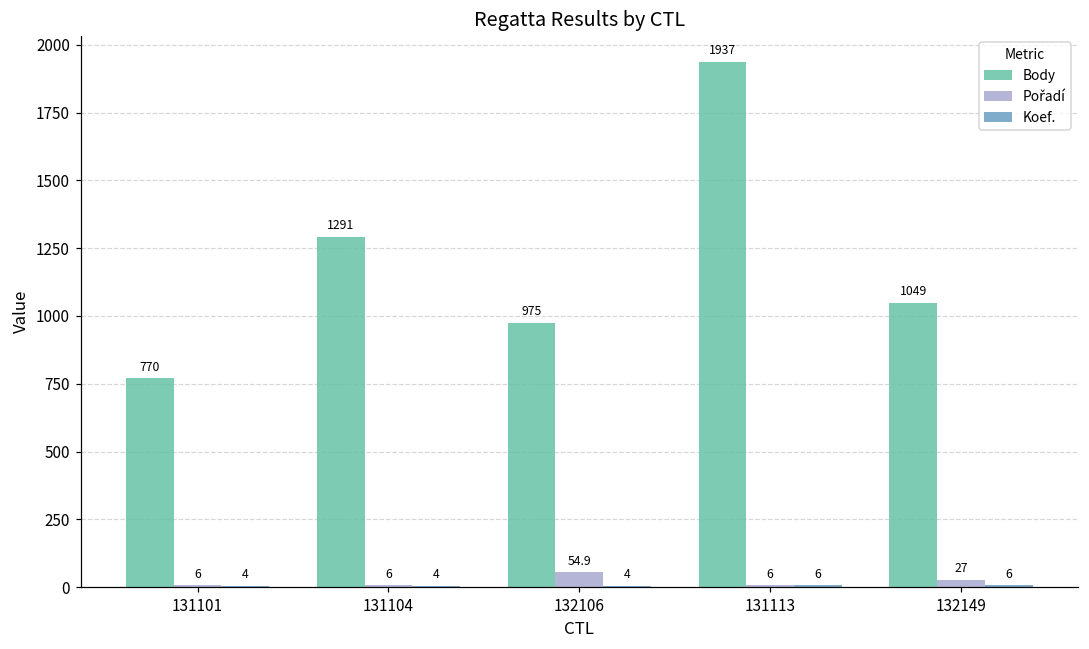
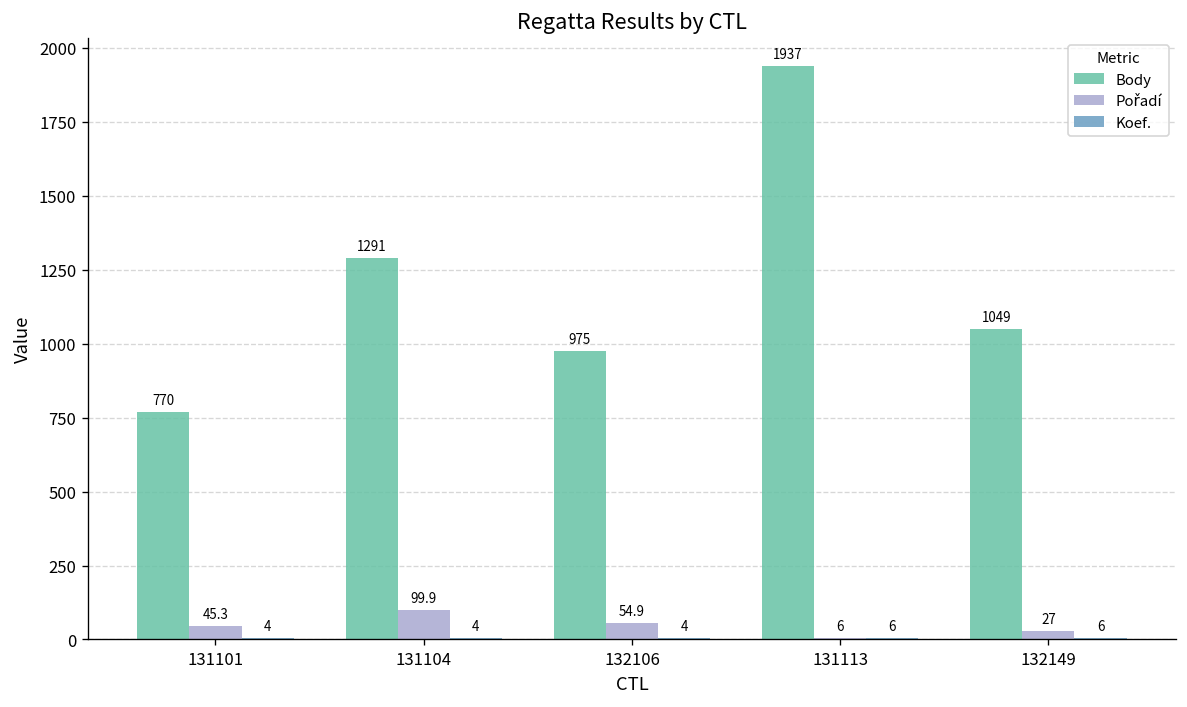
  {
    "Pořadí": {
-     "131101": 6,
-     "131104": 6,
+     "131101": 45.3,
+     "131104": 99.9,
      "132106": 54.9,
      "131113": 6,
      "132149": 27
    }
  }
